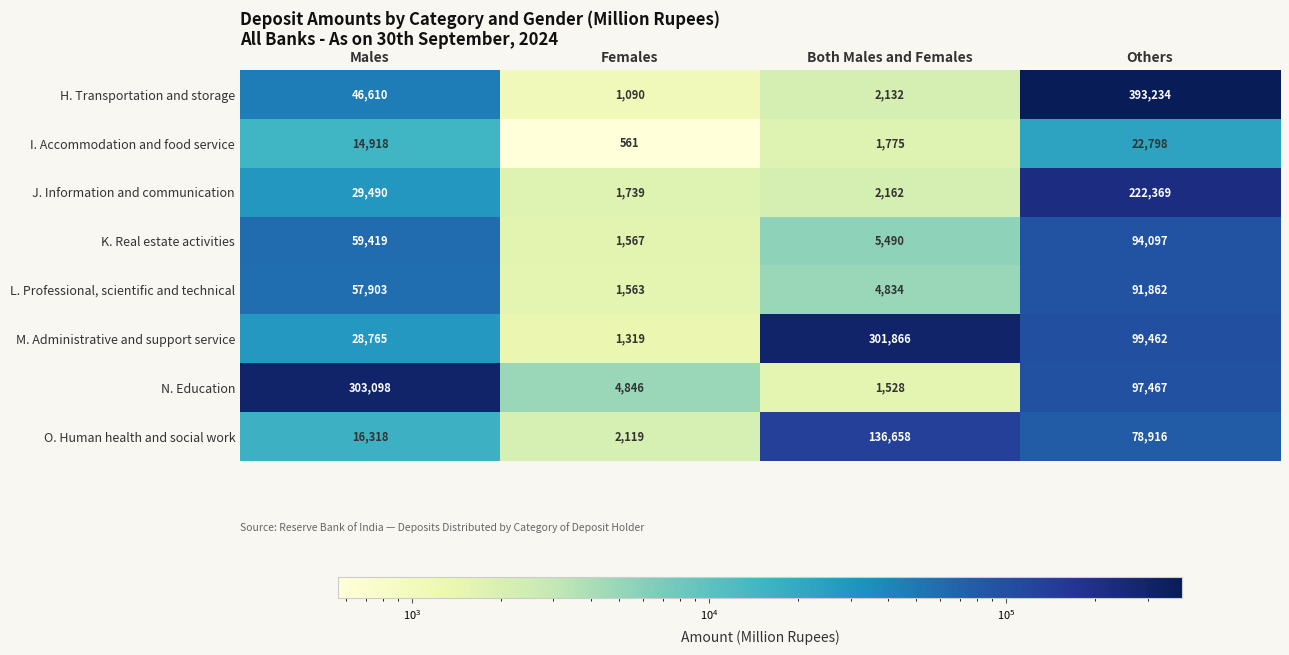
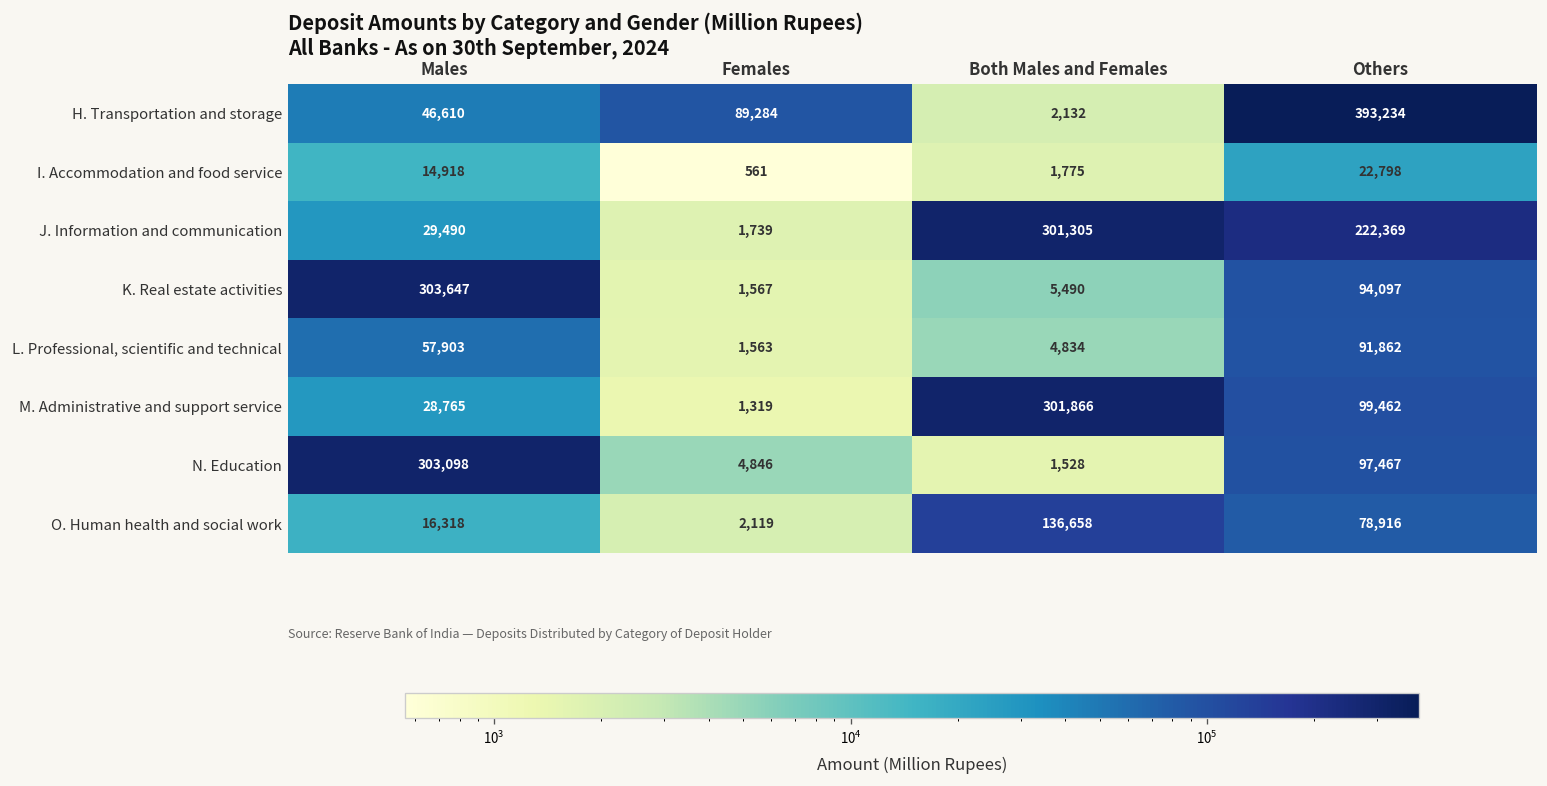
  {
    "H. Transportation and storage": {
      "Males": "46,610",
-     "Females": "1,090",
+     "Females": "89,284",
      "Both Males and Females": "2,132",
      "Others": "393,234"
    },
    "I. Accommodation and food service": {
      "Males": "14,918",
      "Females": "561",
      "Both Males and Females": "1,775",
      "Others": "22,798"
    },
    "J. Information and communication": {
      "Males": "29,490",
      "Females": "1,739",
-     "Both Males and Females": "2,162",
+     "Both Males and Females": "301,305",
      "Others": "222,369"
    },
    "K. Real estate activities": {
-     "Males": "59,419",
+     "Males": "303,647",
      "Females": "1,567",
      "Both Males and Females": "5,490",
      "Others": "94,097"
    },
    "L. Professional, scientific and technical": {
      "Males": "57,903",
      "Females": "1,563",
      "Both Males and Females": "4,834",
      "Others": "91,862"
    },
    "M. Administrative and support service": {
      "Males": "28,765",
      "Females": "1,319",
      "Both Males and Females": "301,866",
      "Others": "99,462"
    },
    "N. Education": {
      "Males": "303,098",
      "Females": "4,846",
      "Both Males and Females": "1,528",
      "Others": "97,467"
    },
    "O. Human health and social work": {
      "Males": "16,318",
      "Females": "2,119",
      "Both Males and Females": "136,658",
      "Others": "78,916"
    }
  }
